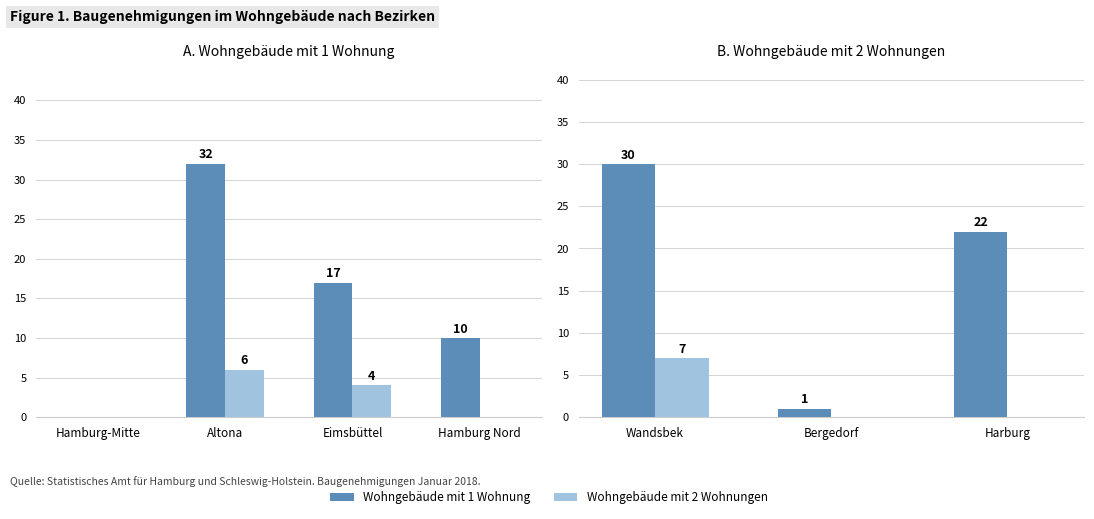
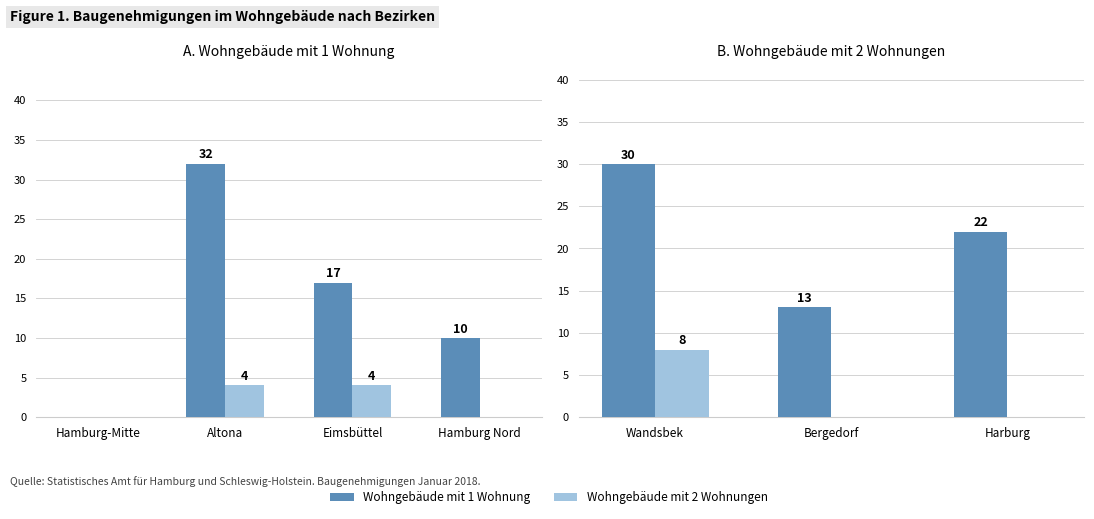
  {
    "A. Wohngebäude mit 1 Wohnung": {
      "Wohngebäude mit 1 Wohnung": {
        "Altona": 32,
        "Eimsbüttel": 17,
        "Hamburg Nord": 10
      },
      "Wohngebäude mit 2 Wohnungen": {
-       "Altona": 6,
+       "Altona": 4,
        "Eimsbüttel": 4
      }
    },
    "B. Wohngebäude mit 2 Wohnungen": {
      "Wohngebäude mit 1 Wohnung": {
        "Wandsbek": 30,
-       "Bergedorf": 1,
+       "Bergedorf": 13,
        "Harburg": 22
      },
      "Wohngebäude mit 2 Wohnungen": {
-       "Wandsbek": 7
+       "Wandsbek": 8
      }
    }
  }
